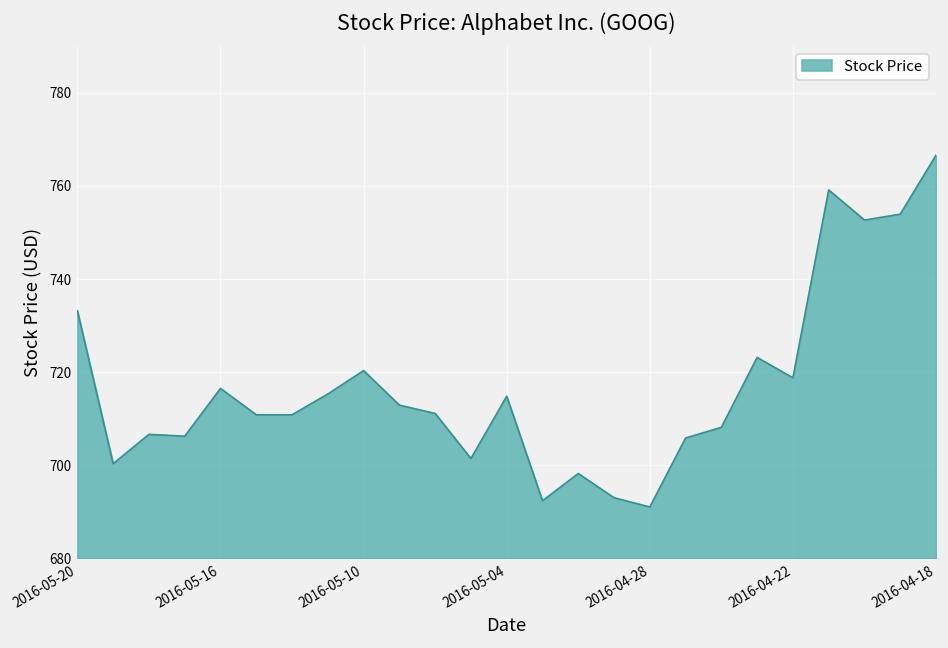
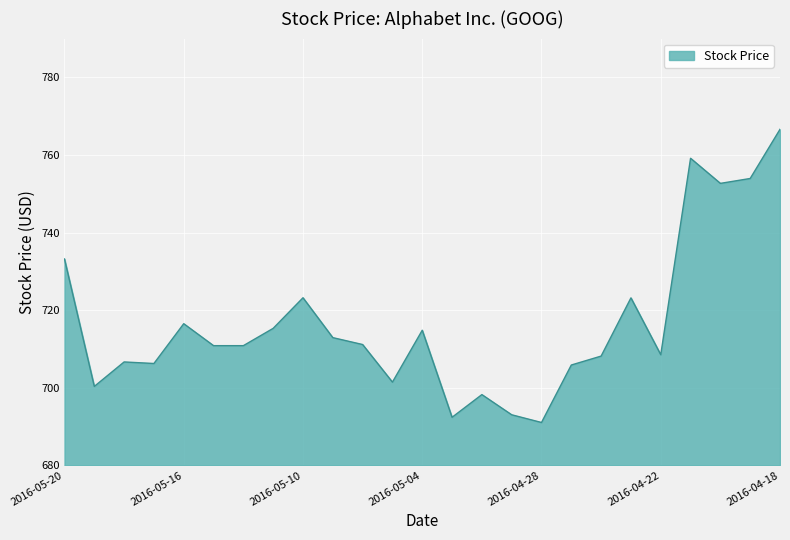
  {
    "2016-05-20": 733,
    "2016-05-16": 716,
-   "2016-05-10": 720,
+   "2016-05-10": 723,
    "2016-05-04": 715,
    "2016-04-28": 691,
-   "2016-04-22": 719,
+   "2016-04-22": 708,
    "2016-04-18": 767
  }
